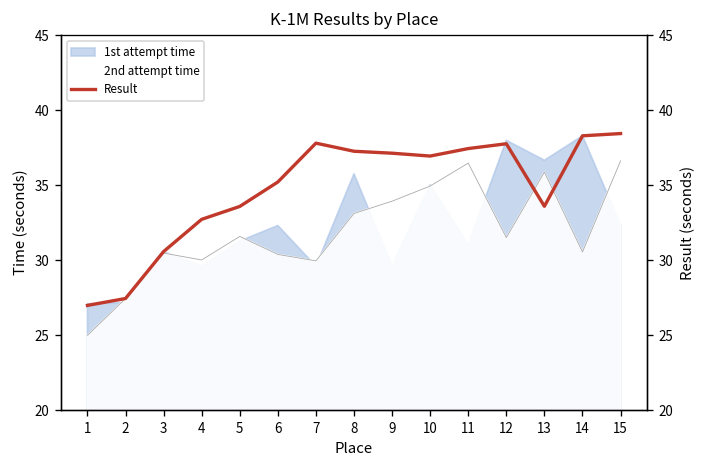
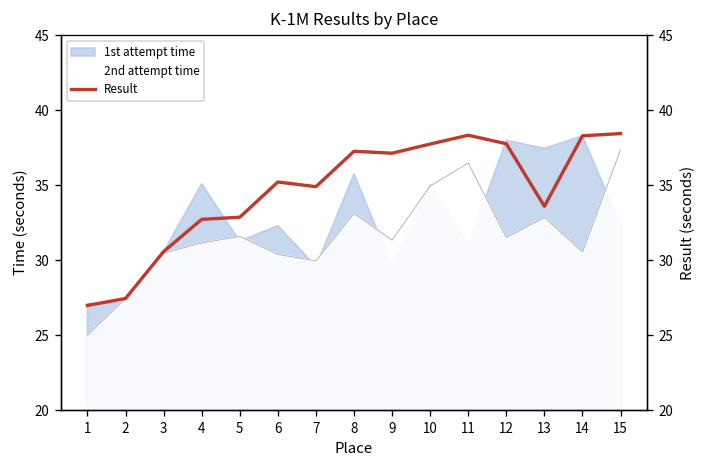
  {
    "1st attempt time": {
      "1": 27.1,
      "2": 27.2,
-     "4": 29.6,
+     "4": 35.1,
      "5": 31.3,
      "6": 32.3,
      "7": 29.6,
      "8": 35.8,
      "9": 29.6,
      "11": 31.0,
      "12": 38.0,
-     "13": 36.7,
+     "13": 37.5,
      "14": 38.3,
      "15": 32.4
    },
    "2nd attempt time": {
      "1": 25.0,
      "2": 27.4,
-     "4": 30.0,
+     "4": 31.1,
      "5": 31.6,
      "6": 30.4,
      "7": 30.0,
      "8": 33.1,
-     "9": 33.9,
+     "9": 31.3,
      "11": 36.5,
      "12": 31.5,
-     "13": 35.9,
+     "13": 32.8,
      "14": 30.5,
-     "15": 36.6
+     "15": 37.4
    },
    "Result": {
      "1": 27.0,
      "2": 27.4,
      "3": 30.6,
      "4": 32.7,
-     "5": 33.6,
+     "5": 32.9,
      "6": 35.2,
-     "7": 37.8,
+     "7": 34.9,
      "8": 37.3,
      "9": 37.1,
-     "10": 36.9,
-     "11": 37.4,
+     "10": 37.7,
+     "11": 38.3,
      "12": 37.8,
      "13": 33.6,
      "14": 38.3,
      "15": 38.4
    }
  }
